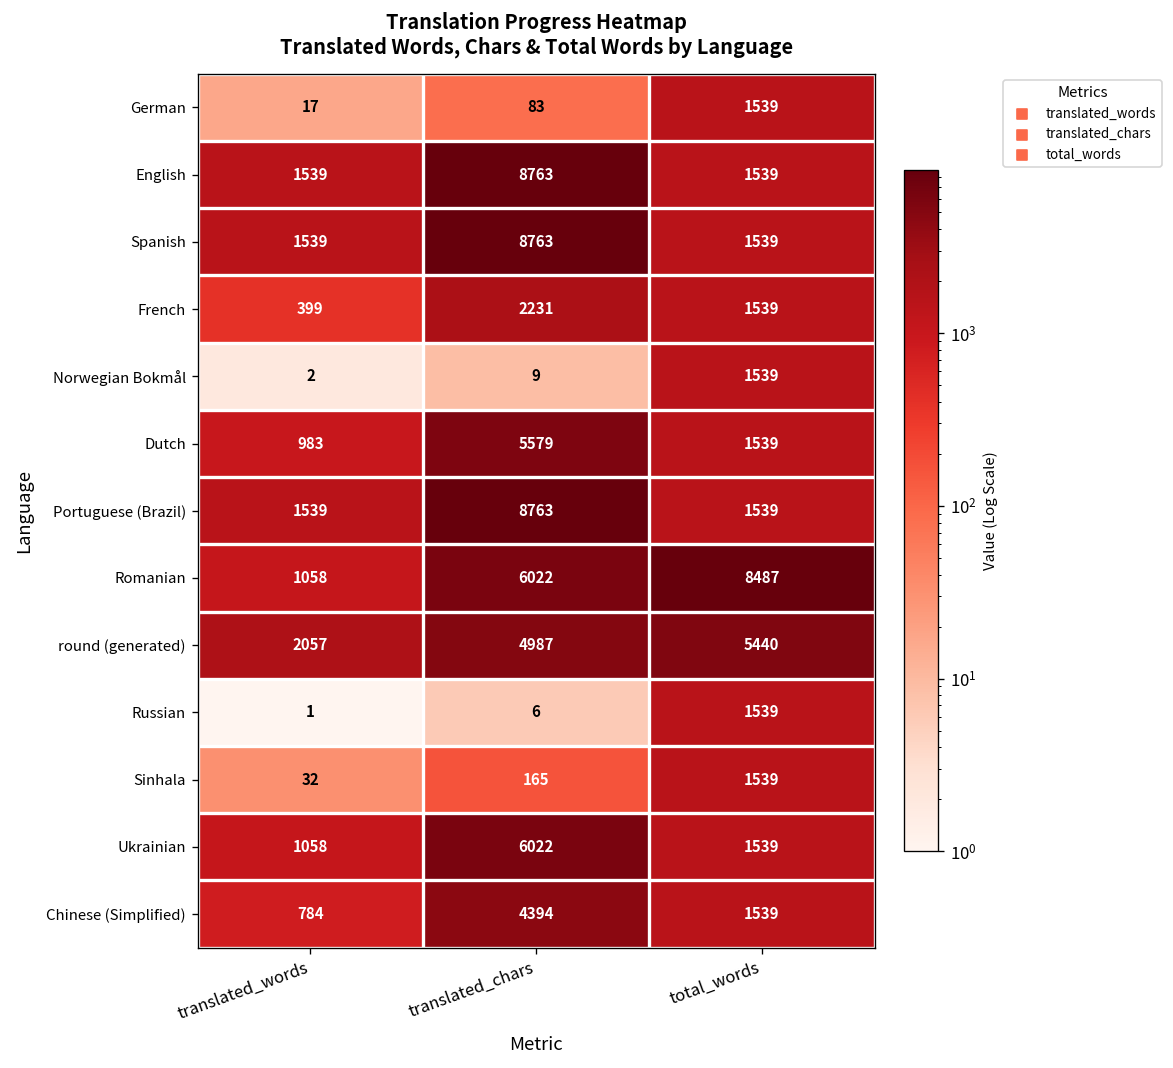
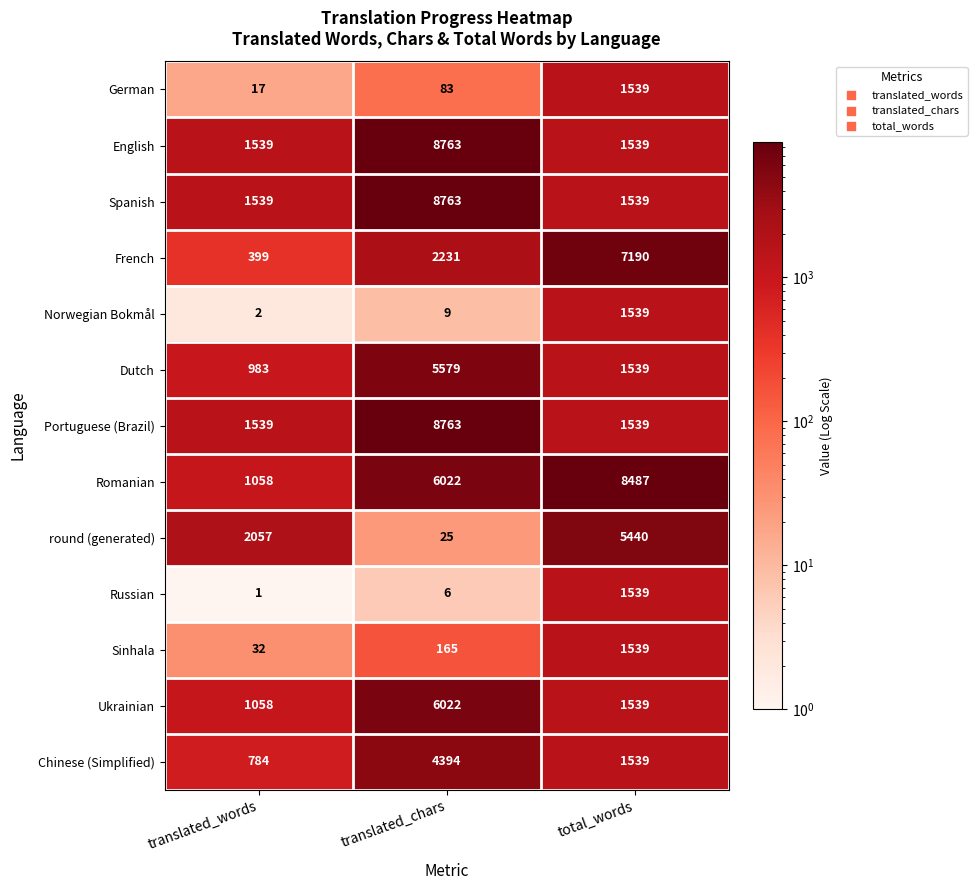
  {
    "German": {
      "translated_words": 17,
      "translated_chars": 83,
      "total_words": 1539
    },
    "English": {
      "translated_words": 1539,
      "translated_chars": 8763,
      "total_words": 1539
    },
    "Spanish": {
      "translated_words": 1539,
      "translated_chars": 8763,
      "total_words": 1539
    },
    "French": {
      "translated_words": 399,
      "translated_chars": 2231,
-     "total_words": 1539
+     "total_words": 7190
    },
    "Norwegian Bokmål": {
      "translated_words": 2,
      "translated_chars": 9,
      "total_words": 1539
    },
    "Dutch": {
      "translated_words": 983,
      "translated_chars": 5579,
      "total_words": 1539
    },
    "Portuguese (Brazil)": {
      "translated_words": 1539,
      "translated_chars": 8763,
      "total_words": 1539
    },
    "Romanian": {
      "translated_words": 1058,
      "translated_chars": 6022,
      "total_words": 8487
    },
    "round (generated)": {
      "translated_words": 2057,
-     "translated_chars": 4987,
+     "translated_chars": 25,
      "total_words": 5440
    },
    "Russian": {
      "translated_words": 1,
      "translated_chars": 6,
      "total_words": 1539
    },
    "Sinhala": {
      "translated_words": 32,
      "translated_chars": 165,
      "total_words": 1539
    },
    "Ukrainian": {
      "translated_words": 1058,
      "translated_chars": 6022,
      "total_words": 1539
    },
    "Chinese (Simplified)": {
      "translated_words": 784,
      "translated_chars": 4394,
      "total_words": 1539
    }
  }
